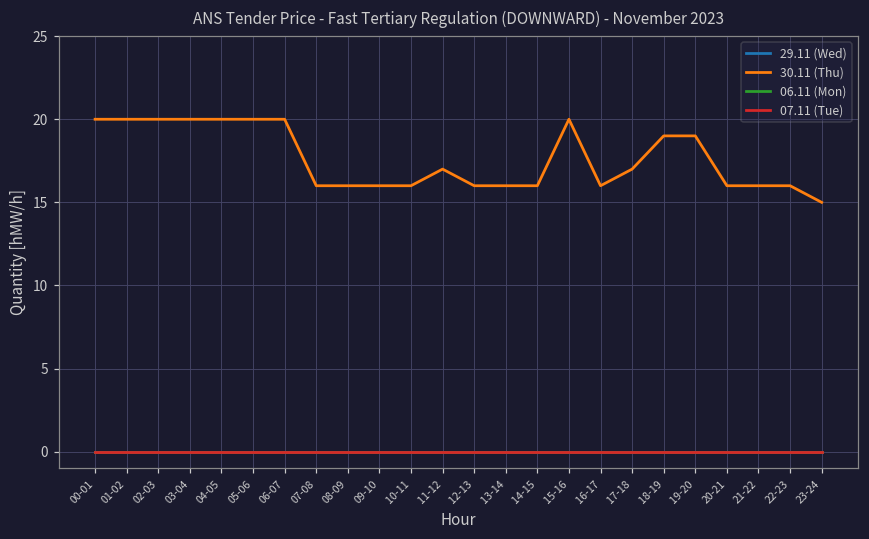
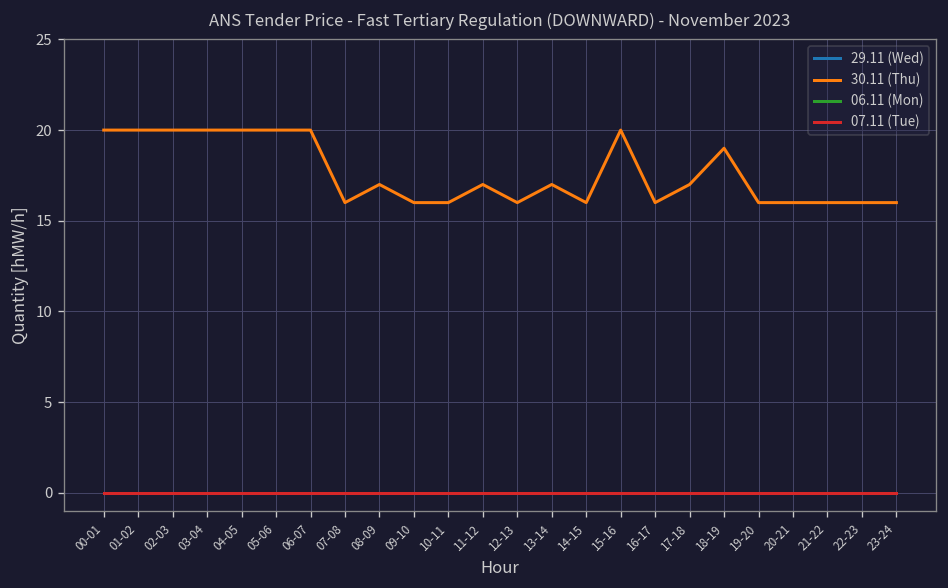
  {
    "07.11 (Tue)": {
      "00-01": 0,
      "01-02": 0,
      "02-03": 0,
      "03-04": 0,
      "04-05": 0,
      "05-06": 0,
      "06-07": 0,
      "07-08": 0,
      "08-09": 0,
      "09-10": 0,
      "10-11": 0,
      "11-12": 0,
      "12-13": 0,
      "13-14": 0,
      "14-15": 0,
      "15-16": 0,
      "16-17": 0,
      "17-18": 0,
      "18-19": 0,
      "19-20": 0,
      "20-21": 0,
      "21-22": 0,
      "22-23": 0,
      "23-24": 0
    },
    "30.11 (Thu)": {
      "00-01": 20,
      "01-02": 20,
      "02-03": 20,
      "03-04": 20,
      "04-05": 20,
      "05-06": 20,
      "06-07": 20,
      "07-08": 16,
-     "08-09": 16,
+     "08-09": 17,
      "09-10": 16,
      "10-11": 16,
      "11-12": 17,
      "12-13": 16,
-     "13-14": 16,
+     "13-14": 17,
      "14-15": 16,
      "15-16": 20,
      "16-17": 16,
      "17-18": 17,
      "18-19": 19,
-     "19-20": 19,
+     "19-20": 16,
      "20-21": 16,
      "21-22": 16,
      "22-23": 16,
-     "23-24": 15
+     "23-24": 16
    }
  }
